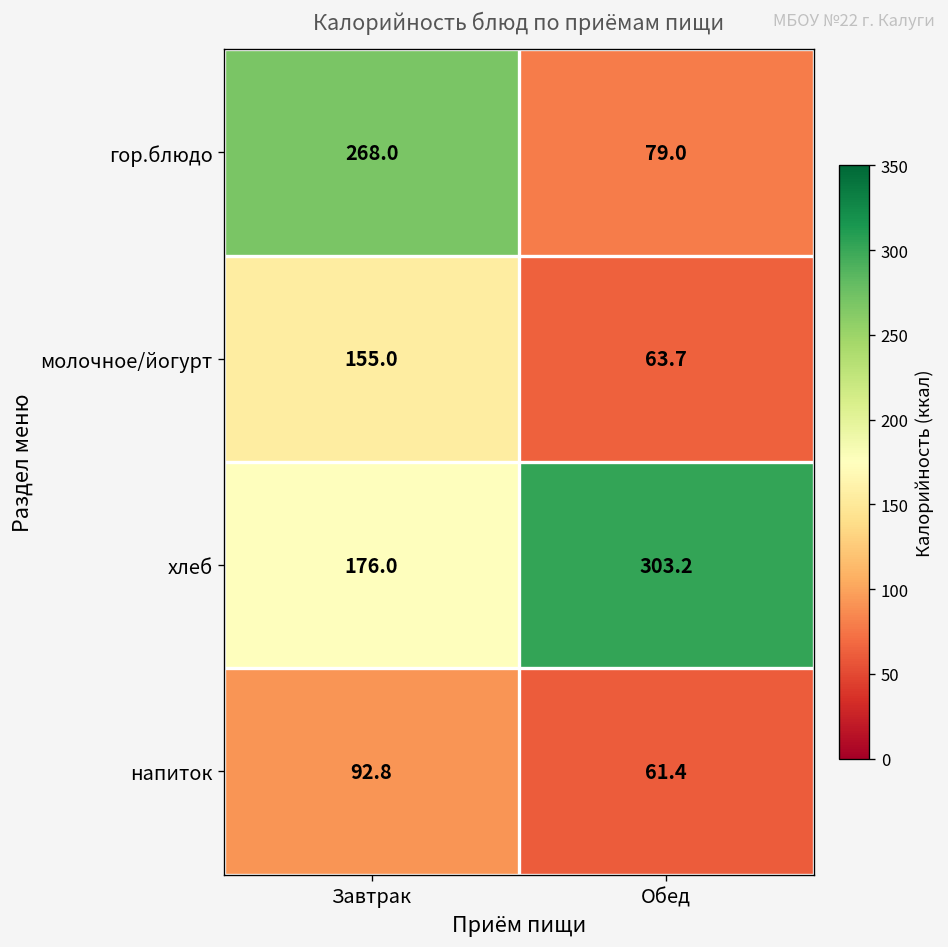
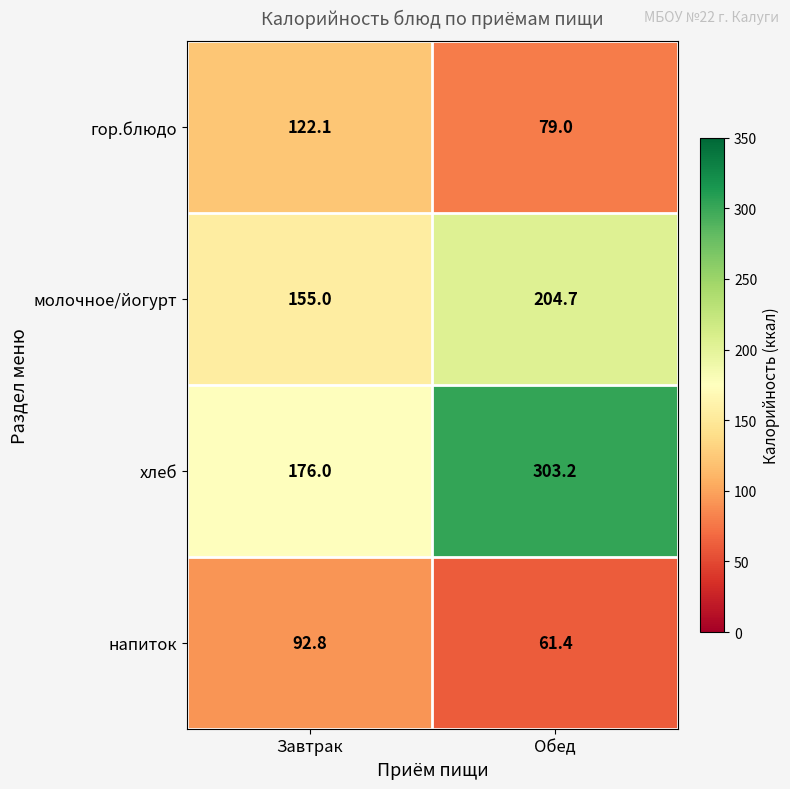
  {
    "гор.блюдо": {
-     "Завтрак": 268.0,
+     "Завтрак": 122.1,
      "Обед": 79.0
    },
    "молочное/йогурт": {
      "Завтрак": 155.0,
-     "Обед": 63.7
+     "Обед": 204.7
    },
    "хлеб": {
      "Завтрак": 176.0,
      "Обед": 303.2
    },
    "напиток": {
      "Завтрак": 92.8,
      "Обед": 61.4
    }
  }
